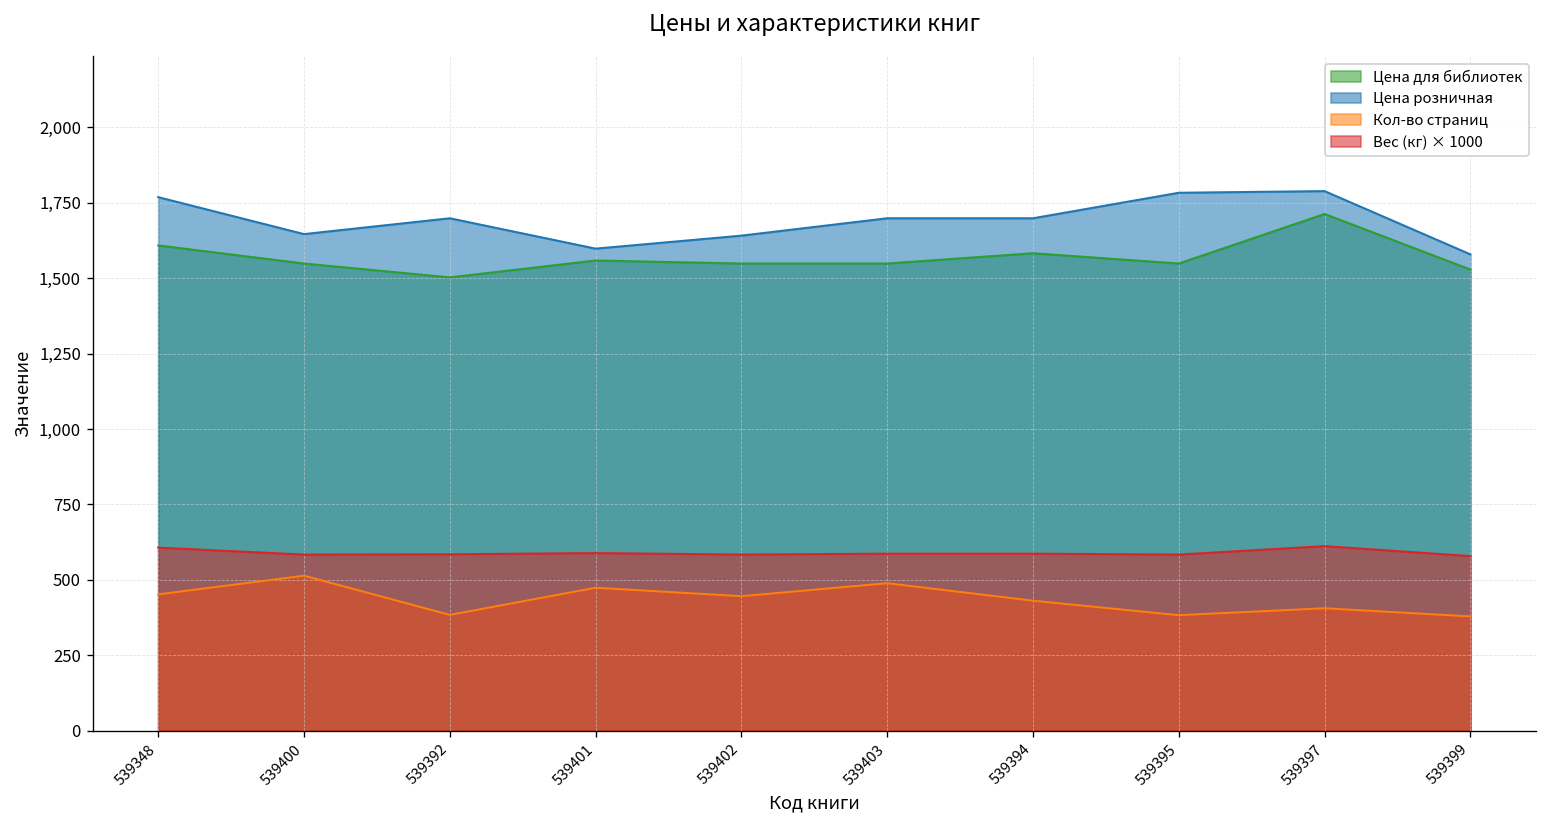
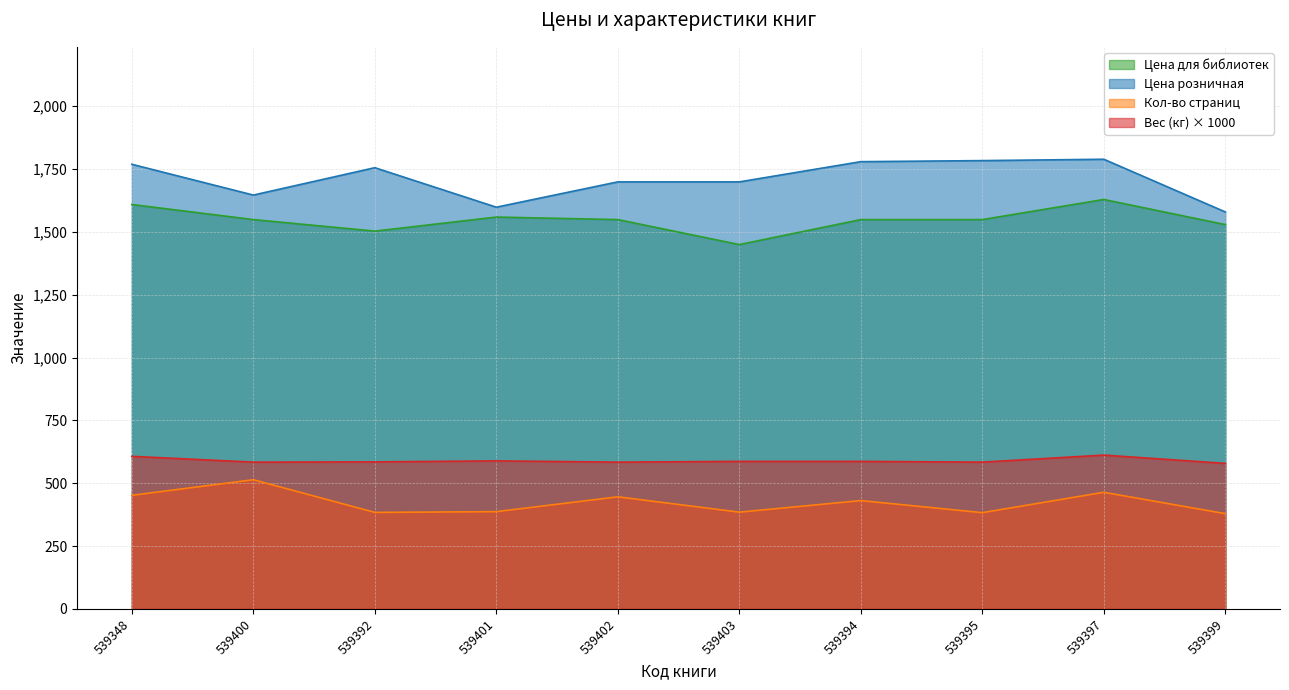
  {
    "Цена для библиотек": {
      "539348": "1,610",
      "539400": "1,550",
      "539392": "1,500",
      "539401": "1,560",
      "539402": "1,550",
-     "539403": "1,550",
-     "539394": "1,580",
+     "539403": "1,450",
+     "539394": "1,550",
      "539395": "1,550",
-     "539397": "1,710",
+     "539397": "1,630",
      "539399": "1,530"
    },
    "Цена розничная": {
      "539348": "1,770",
      "539400": "1,650",
-     "539392": "1,700",
+     "539392": "1,760",
      "539401": "1,600",
-     "539402": "1,640",
+     "539402": "1,700",
      "539403": "1,700",
-     "539394": "1,700",
+     "539394": "1,780",
      "539395": "1,780",
      "539397": "1,790",
      "539399": "1,580"
    },
    "Кол-во страниц": {
      "539348": "450",
      "539400": "510",
      "539392": "380",
-     "539401": "470",
+     "539401": "390",
      "539402": "450",
-     "539403": "490",
+     "539403": "390",
      "539394": "430",
      "539395": "380",
-     "539397": "410",
+     "539397": "460",
      "539399": "380"
    },
    "Вес (кг) × 1000": {
      "539348": "610",
      "539400": "580",
      "539392": "590",
      "539401": "590",
      "539402": "580",
      "539403": "590",
      "539394": "590",
      "539395": "580",
      "539397": "610",
      "539399": "580"
    }
  }
